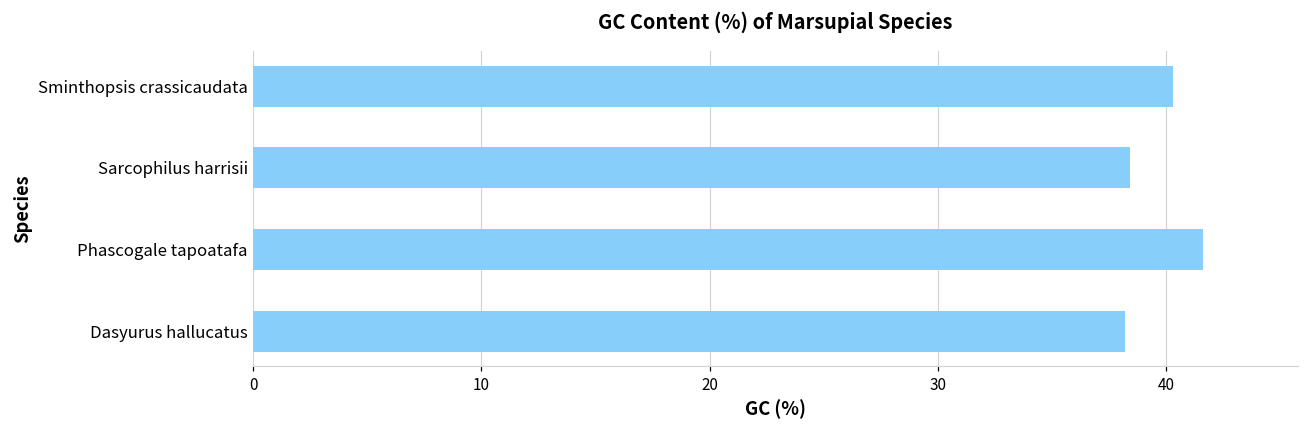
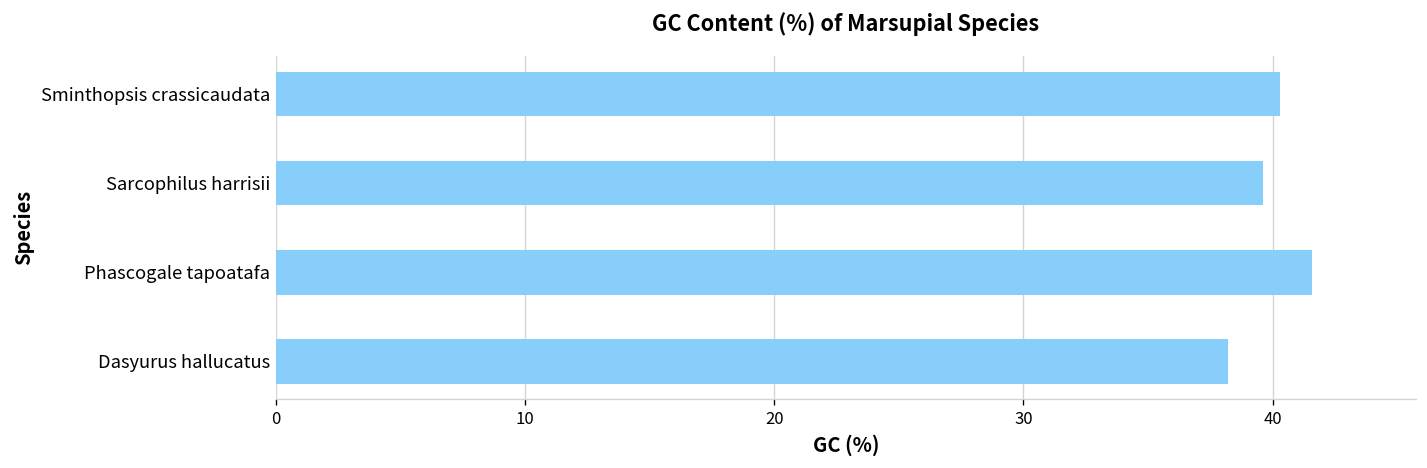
  {
    "Sminthopsis crassicaudata": 40.3,
-   "Sarcophilus harrisii": 38.4,
+   "Sarcophilus harrisii": 39.6,
    "Phascogale tapoatafa": 41.6,
    "Dasyurus hallucatus": 38.2
  }
